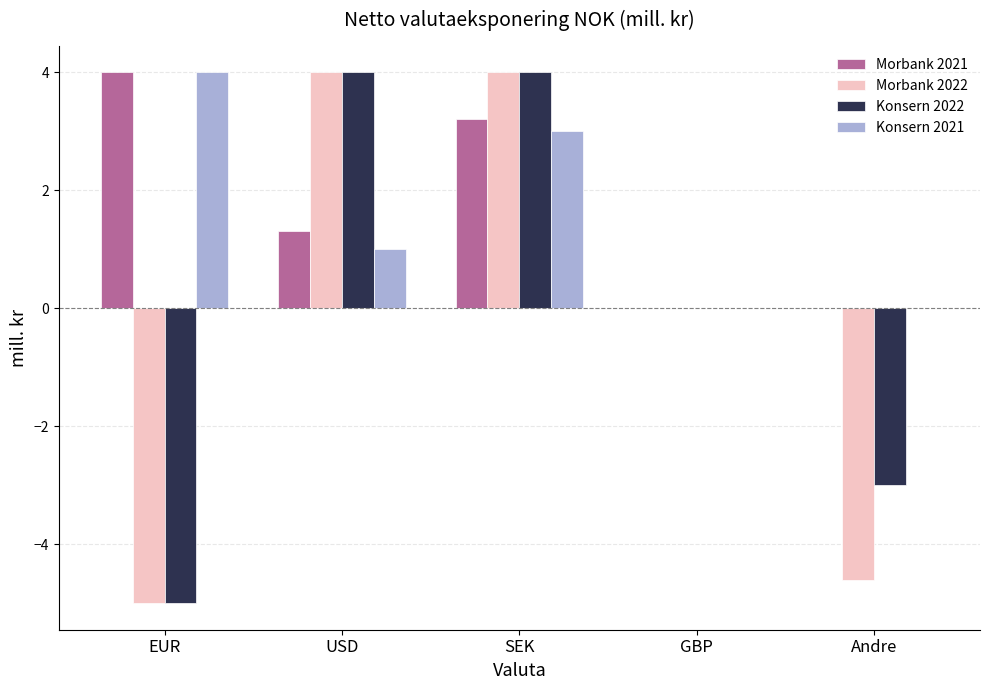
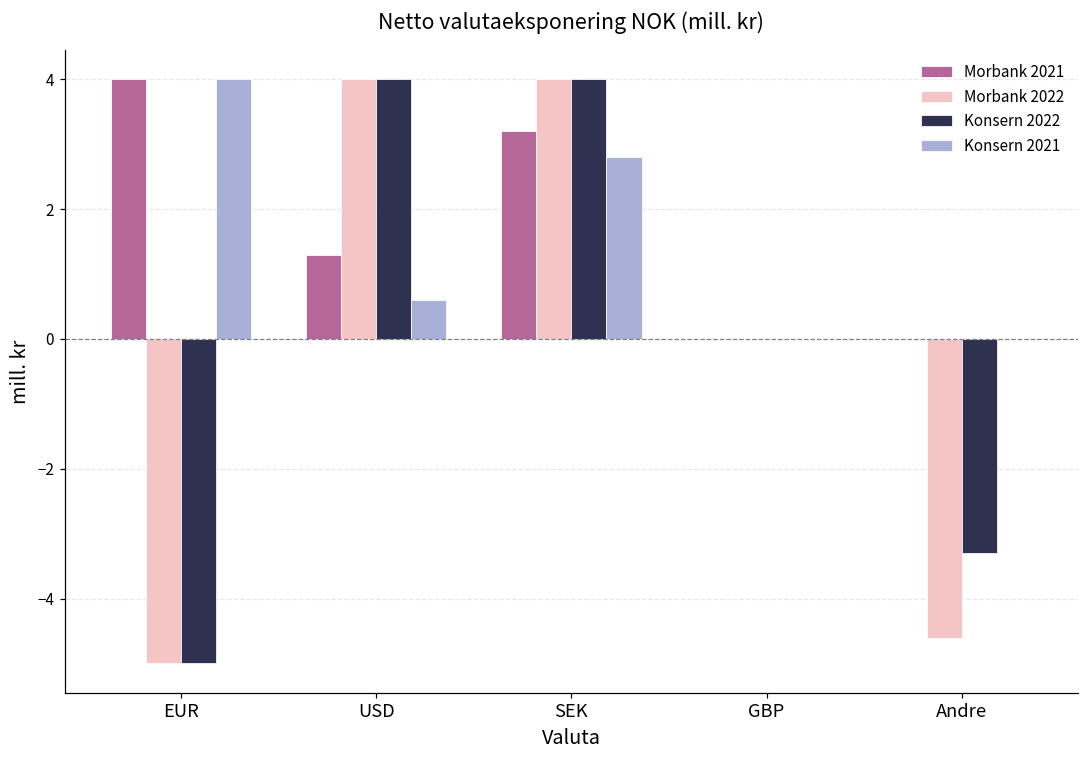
  {
    "Morbank 2021": {
      "EUR": 4.0,
      "USD": 1.3,
      "SEK": 3.2,
      "GBP": 0.0,
      "Andre": 0.0
    },
    "Morbank 2022": {
      "EUR": -5.0,
      "USD": 4.0,
      "SEK": 4.0,
      "GBP": 0.0,
      "Andre": -4.6
    },
    "Konsern 2022": {
      "EUR": -5.0,
      "USD": 4.0,
      "SEK": 4.0,
      "GBP": 0.0,
-     "Andre": -3.0
+     "Andre": -3.3
    },
    "Konsern 2021": {
      "EUR": 4.0,
-     "USD": 1.0,
-     "SEK": 3.0,
+     "USD": 0.6,
+     "SEK": 2.8,
      "GBP": 0.0,
      "Andre": 0.0
    }
  }
